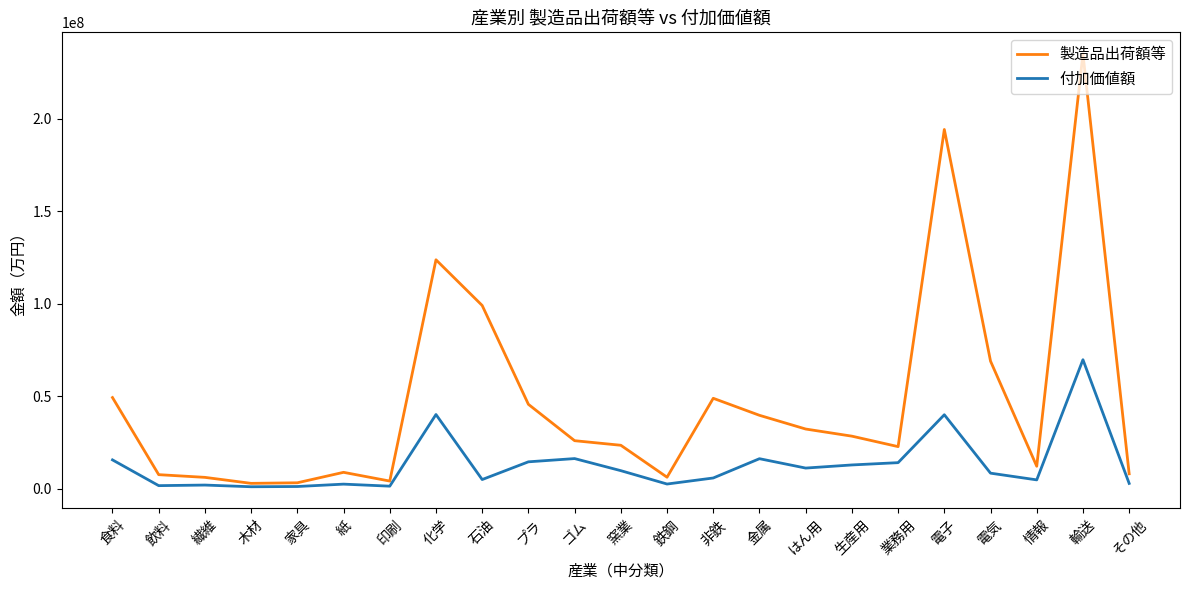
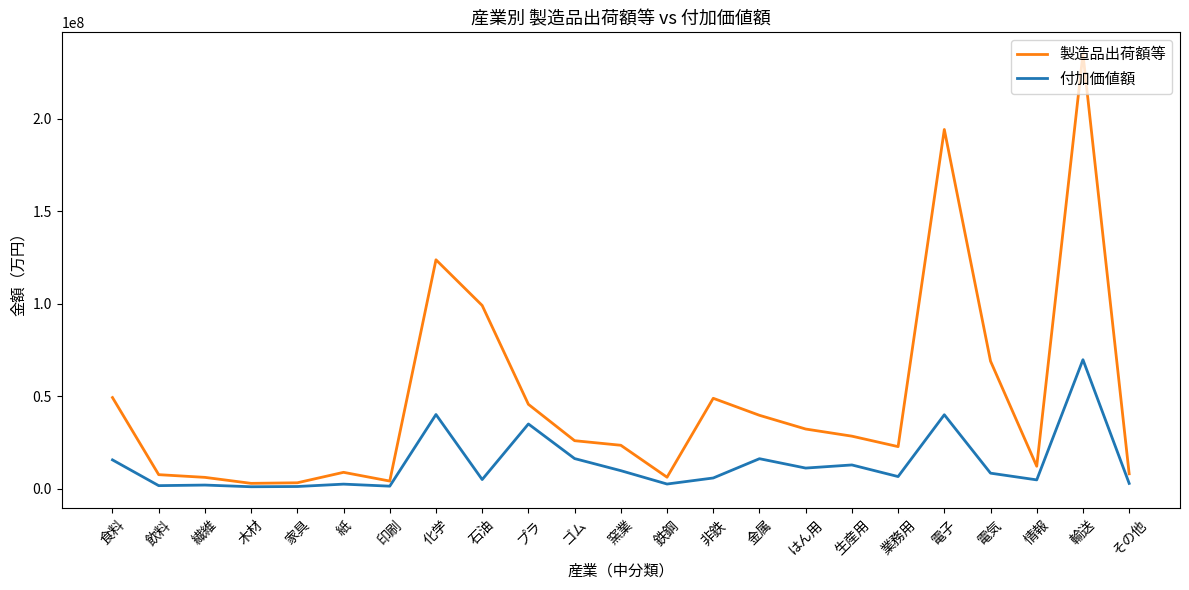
  {
    "製造品出荷額等": {
      "食料": 49000000,
      "飲料": 8000000,
      "繊維": 6000000,
      "木材": 3000000,
      "家具": 3000000,
      "紙": 9000000,
      "印刷": 4000000,
      "化学": 124000000,
      "石油": 99000000,
      "プラ": 46000000,
      "ゴム": 26000000,
      "窯業": 24000000,
      "鉄鋼": 6000000,
      "非鉄": 49000000,
      "金属": 40000000,
      "はん用": 32000000,
      "生産用": 29000000,
      "業務用": 23000000,
      "電子": 194000000,
      "電気": 69000000,
      "情報": 12000000,
      "その他": 8000000
    },
    "付加価値額": {
      "食料": 16000000,
      "飲料": 2000000,
      "繊維": 2000000,
      "木材": 1000000,
      "家具": 1000000,
      "紙": 3000000,
      "印刷": 2000000,
      "化学": 40000000,
      "石油": 5000000,
-     "プラ": 15000000,
+     "プラ": 35000000,
      "ゴム": 16000000,
      "窯業": 10000000,
      "鉄鋼": 3000000,
      "非鉄": 6000000,
      "金属": 16000000,
      "はん用": 11000000,
      "生産用": 13000000,
-     "業務用": 14000000,
+     "業務用": 7000000,
      "電子": 40000000,
      "電気": 9000000,
      "情報": 5000000,
      "輸送": 70000000,
      "その他": 3000000
    }
  }
